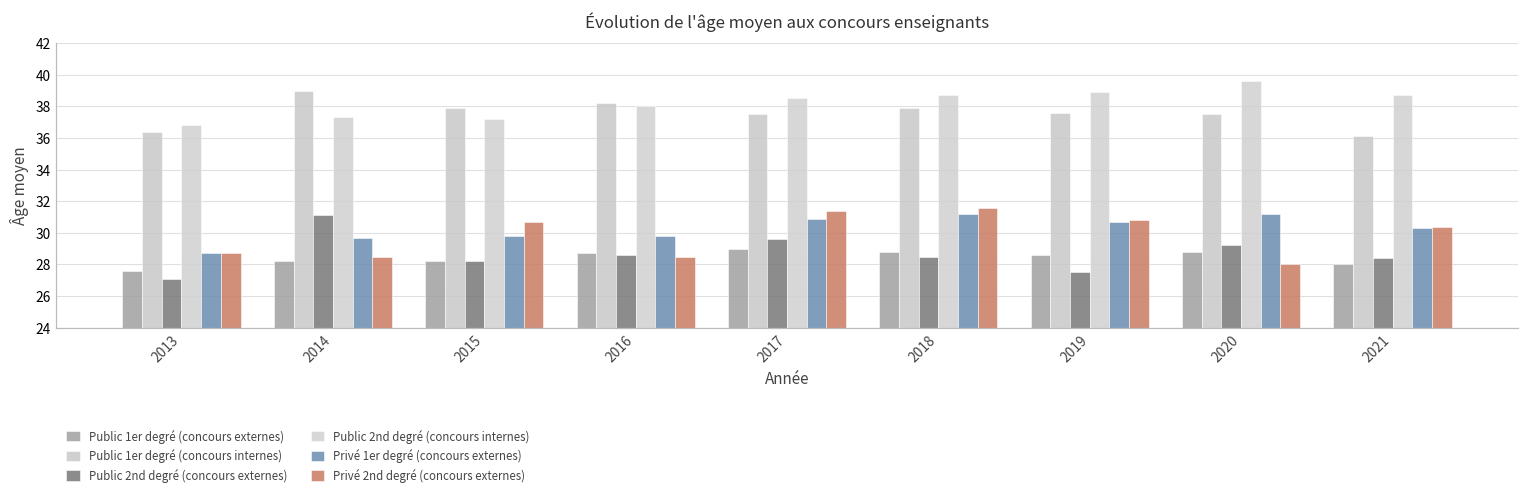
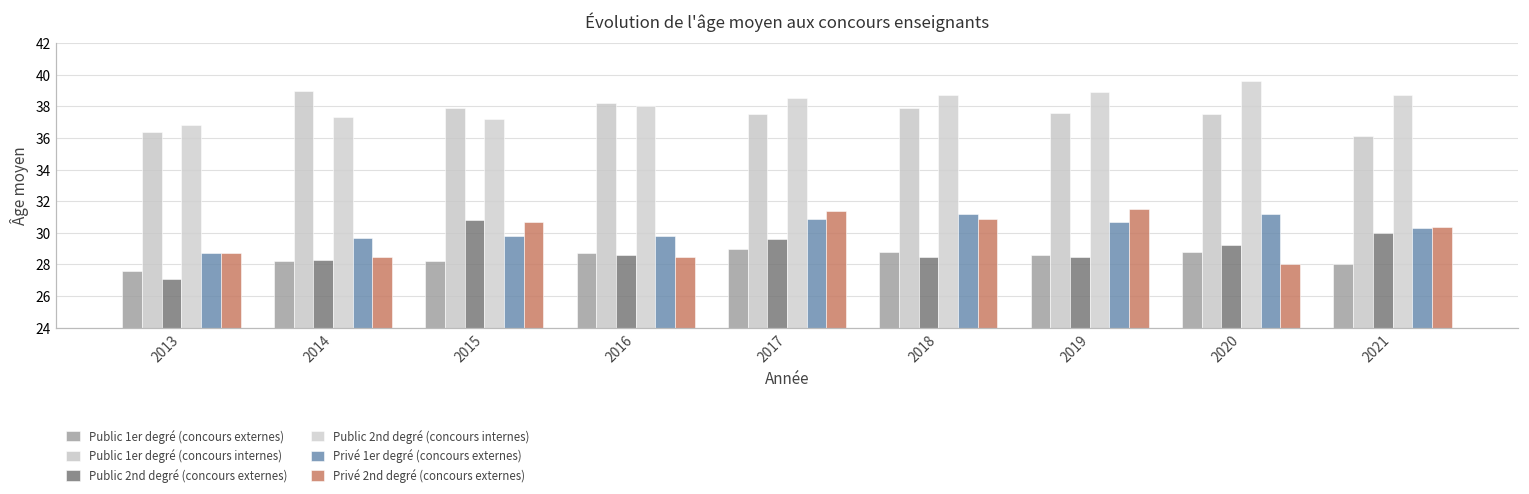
  {
    "Public 2nd degré (concours externes)": {
      "2013": 27.1,
-     "2014": 31.1,
-     "2015": 28.2,
+     "2014": 28.3,
+     "2015": 30.8,
      "2016": 28.6,
      "2017": 29.6,
      "2018": 28.5,
-     "2019": 27.5,
+     "2019": 28.5,
      "2020": 29.2,
-     "2021": 28.4
+     "2021": 30.0
    },
    "Privé 2nd degré (concours externes)": {
      "2013": 28.7,
      "2014": 28.5,
      "2015": 30.7,
      "2016": 28.5,
      "2017": 31.4,
-     "2018": 31.6,
-     "2019": 30.8,
+     "2018": 30.9,
+     "2019": 31.5,
      "2020": 28.0,
      "2021": 30.4
    }
  }
